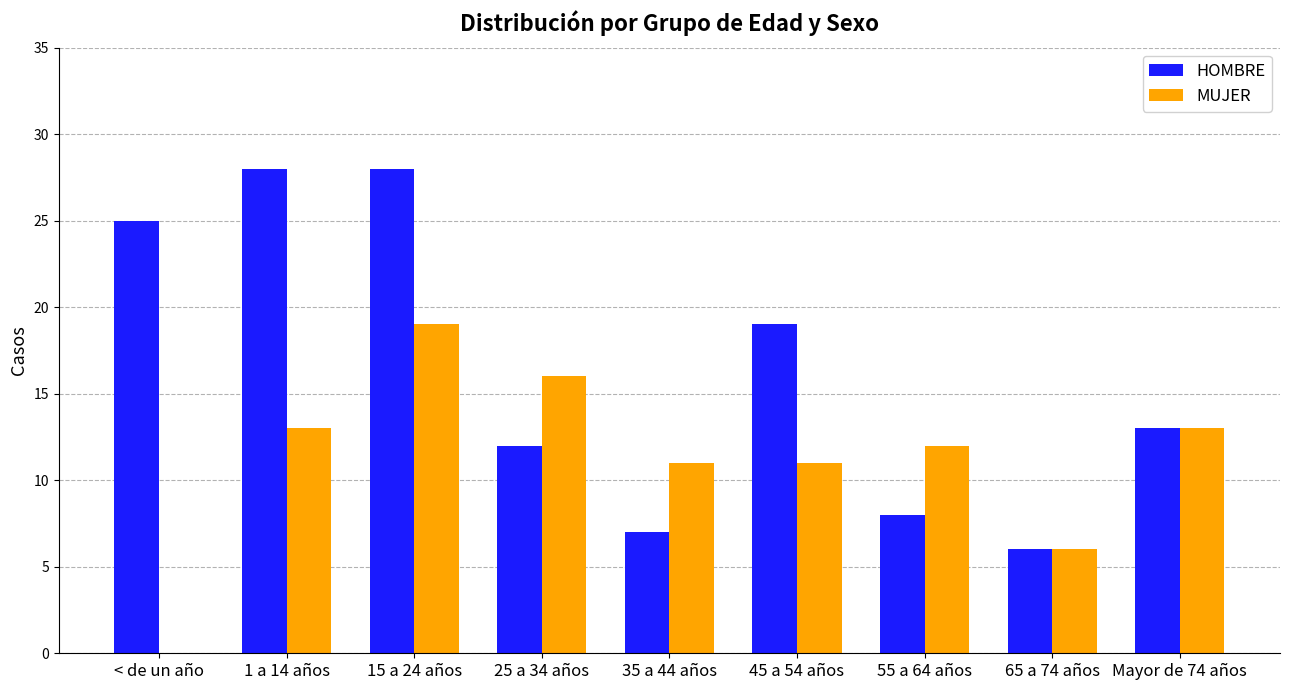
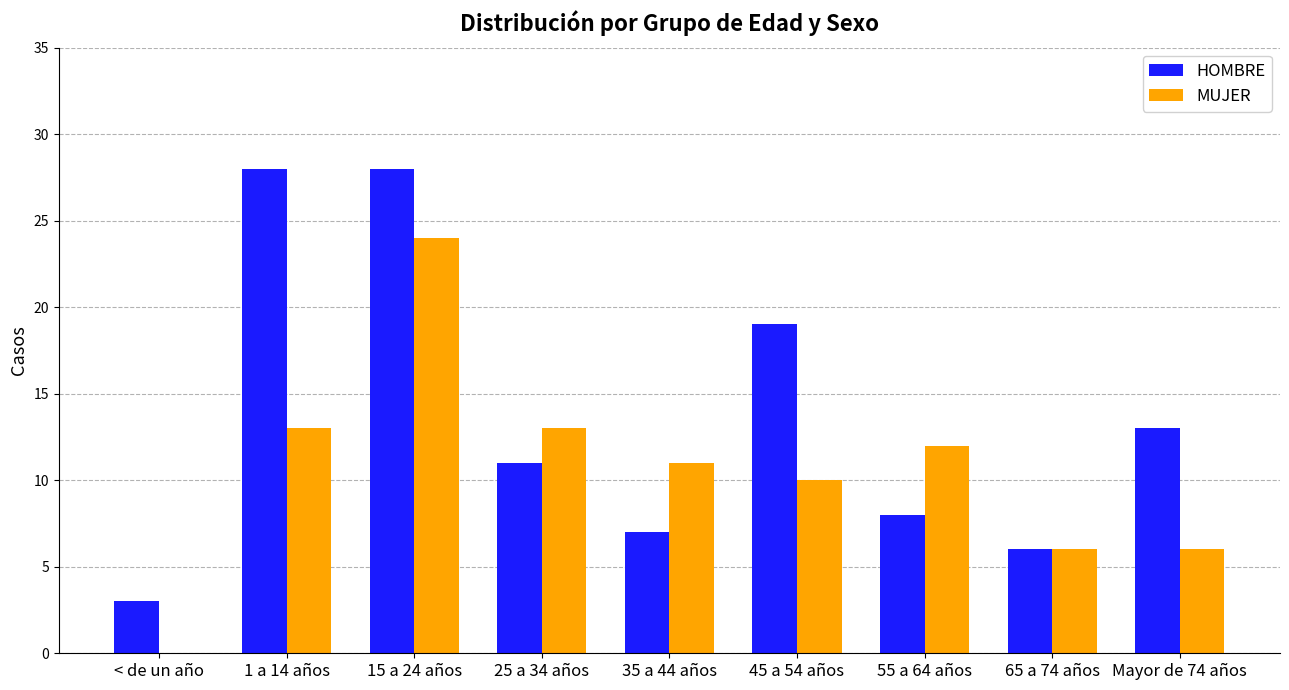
  {
    "HOMBRE": {
-     "< de un año": 25,
+     "< de un año": 3,
      "1 a 14 años": 28,
      "15 a 24 años": 28,
-     "25 a 34 años": 12,
+     "25 a 34 años": 11,
      "35 a 44 años": 7,
      "45 a 54 años": 19,
      "55 a 64 años": 8,
      "65 a 74 años": 6,
      "Mayor de 74 años": 13
    },
    "MUJER": {
      "< de un año": 0,
      "1 a 14 años": 13,
-     "15 a 24 años": 19,
-     "25 a 34 años": 16,
+     "15 a 24 años": 24,
+     "25 a 34 años": 13,
      "35 a 44 años": 11,
-     "45 a 54 años": 11,
+     "45 a 54 años": 10,
      "55 a 64 años": 12,
      "65 a 74 años": 6,
-     "Mayor de 74 años": 13
+     "Mayor de 74 años": 6
    }
  }
